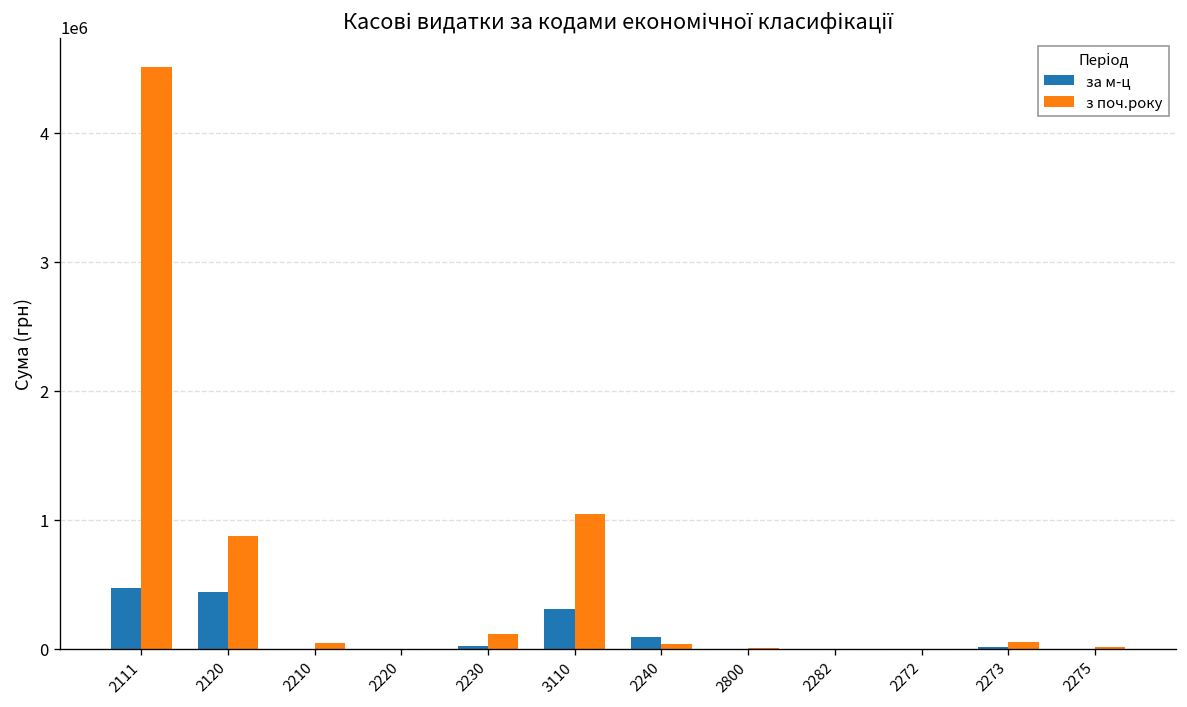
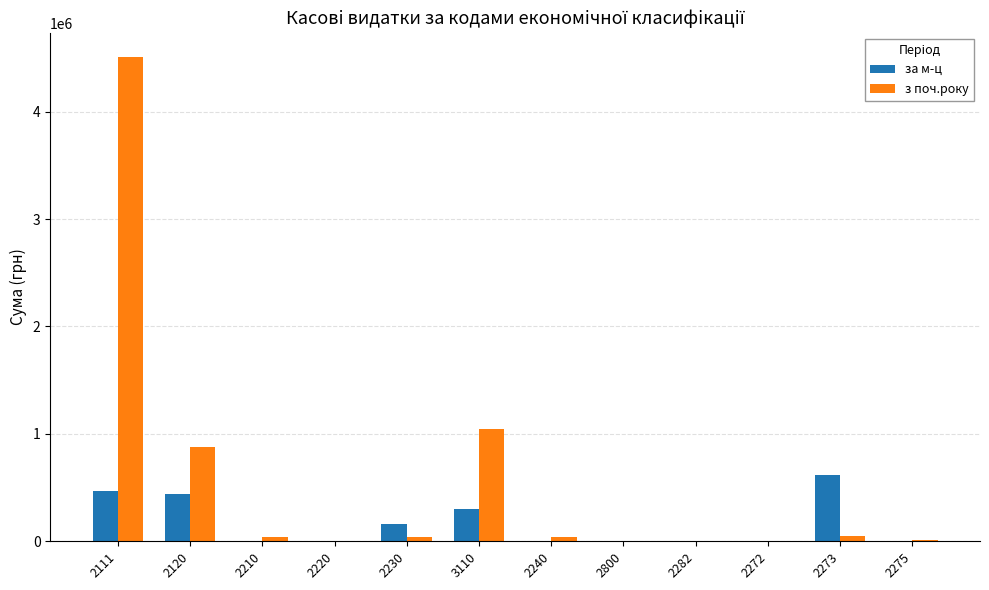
  {
    "за м-ц": {
      "2111": 470000,
      "2120": 440000,
      "2210": 0,
      "2220": 0,
-     "2230": 20000,
+     "2230": 160000,
      "3110": 310000,
-     "2240": 90000,
+     "2240": 0,
      "2800": 0,
      "2282": 0,
      "2272": 0,
-     "2273": 10000,
+     "2273": 610000,
      "2275": 0
    },
    "з поч.року": {
      "2111": 4510000,
      "2120": 880000,
      "2210": 40000,
      "2220": 0,
-     "2230": 110000,
+     "2230": 40000,
      "3110": 1050000,
      "2240": 40000,
      "2282": 0,
      "2272": 0,
      "2273": 50000
    }
  }
